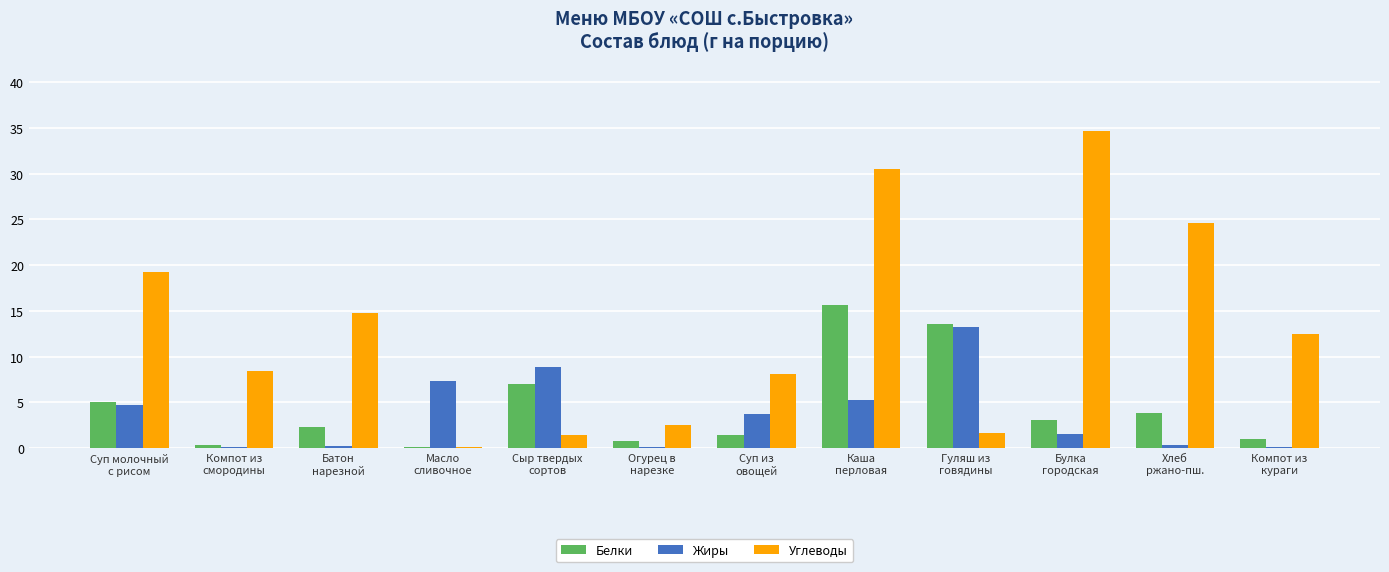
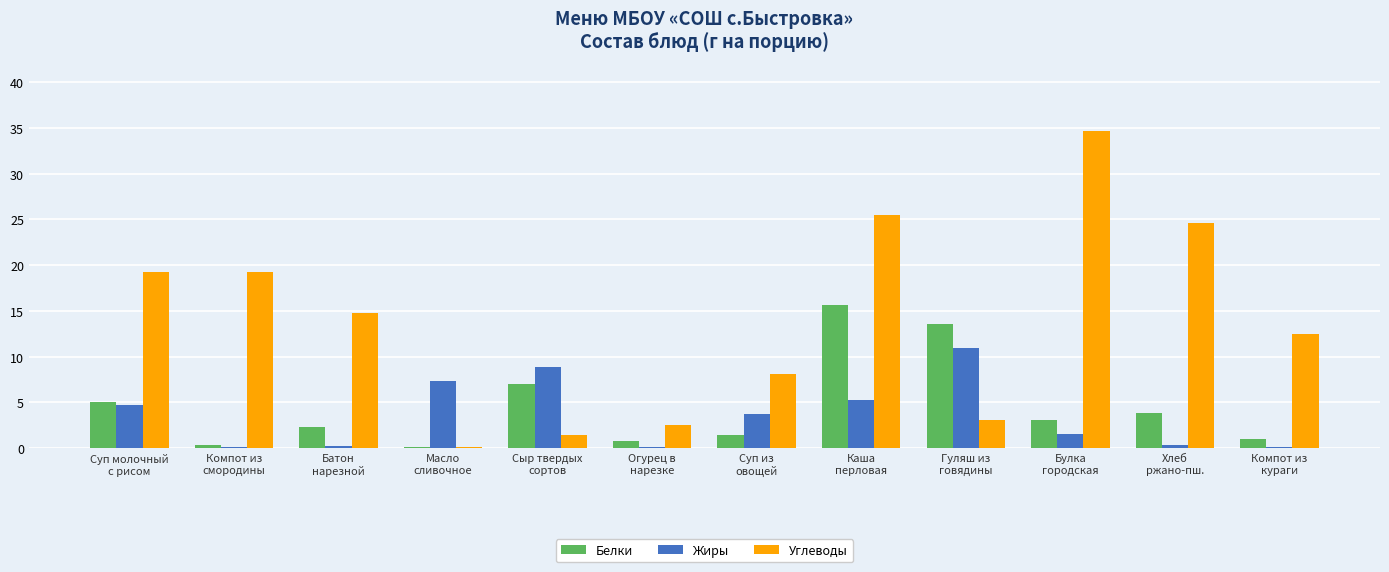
  {
    "Белки": {
      "Суп молочный с рисом": 5,
      "Компот из смородины": 0,
      "Батон нарезной": 2,
      "Сыр твердых сортов": 7,
      "Огурец в нарезке": 1,
      "Суп из овощей": 1,
      "Каша перловая": 16,
      "Гуляш из говядины": 14,
      "Булка городская": 3,
      "Хлеб ржано-пш.": 4,
      "Компот из кураги": 1
    },
    "Жиры": {
      "Суп молочный с рисом": 5,
      "Масло сливочное": 7,
      "Сыр твердых сортов": 9,
      "Суп из овощей": 4,
      "Каша перловая": 5,
-     "Гуляш из говядины": 13,
+     "Гуляш из говядины": 11,
      "Булка городская": 2,
      "Хлеб ржано-пш.": 0
    },
    "Углеводы": {
      "Суп молочный с рисом": 19,
-     "Компот из смородины": 8,
+     "Компот из смородины": 19,
      "Батон нарезной": 15,
      "Сыр твердых сортов": 1,
      "Огурец в нарезке": 3,
      "Суп из овощей": 8,
-     "Каша перловая": 31,
-     "Гуляш из говядины": 2,
+     "Каша перловая": 26,
+     "Гуляш из говядины": 3,
      "Булка городская": 35,
      "Хлеб ржано-пш.": 25,
      "Компот из кураги": 13
    }
  }
